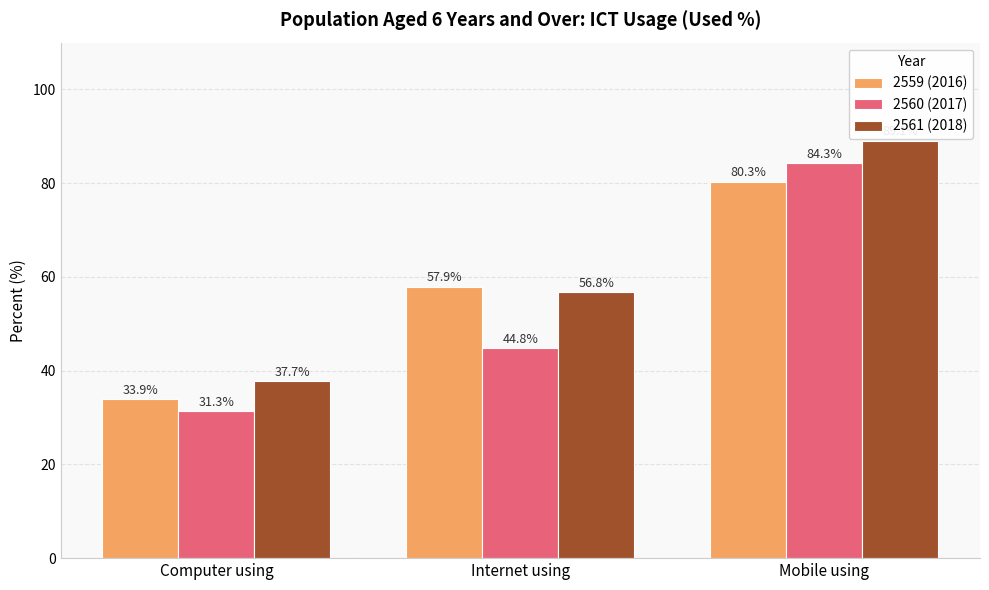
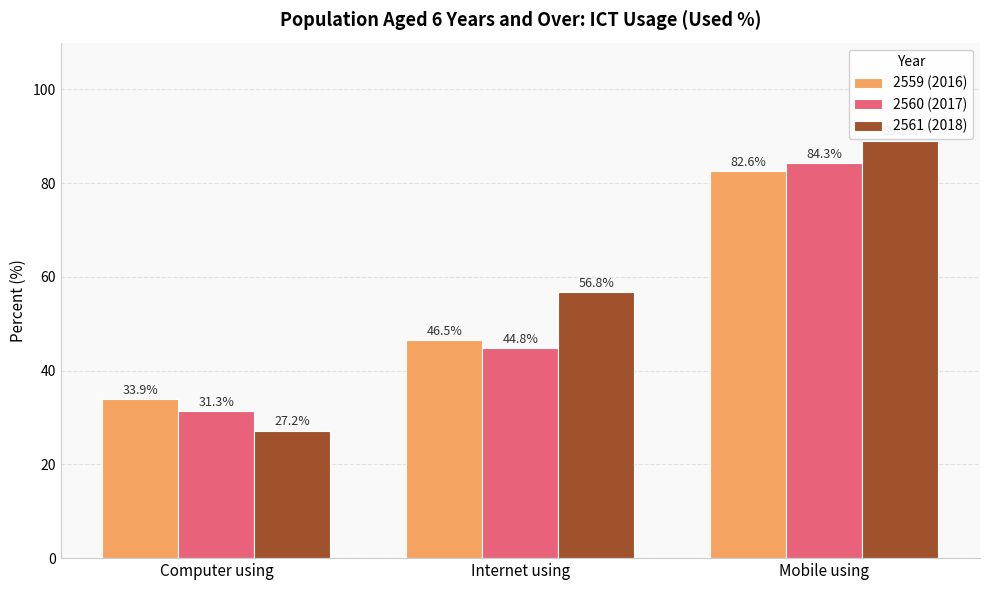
  {
    "2559 (2016)": {
      "Computer using": "33.9%",
-     "Internet using": "57.9%",
-     "Mobile using": "80.3%"
+     "Internet using": "46.5%",
+     "Mobile using": "82.6%"
    },
    "2560 (2017)": {
      "Computer using": "31.3%",
      "Internet using": "44.8%",
      "Mobile using": "84.3%"
    },
    "2561 (2018)": {
-     "Computer using": "37.7%",
+     "Computer using": "27.2%",
      "Internet using": "56.8%"
    }
  }
